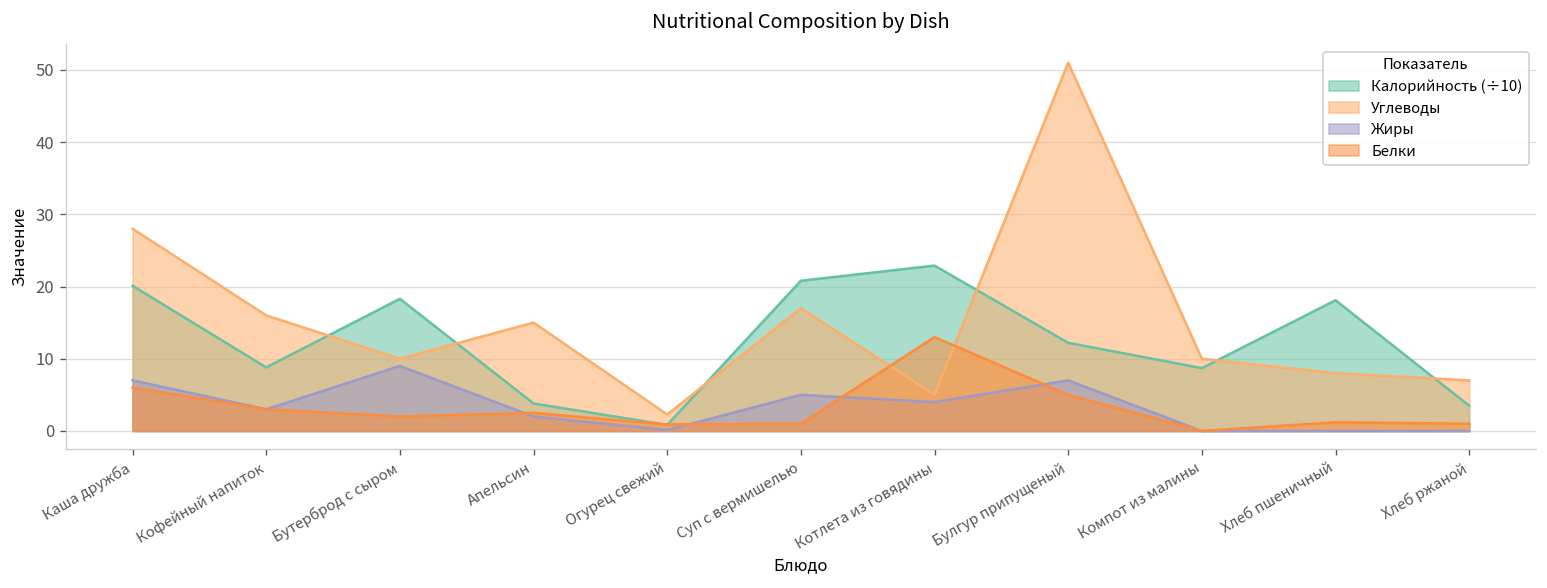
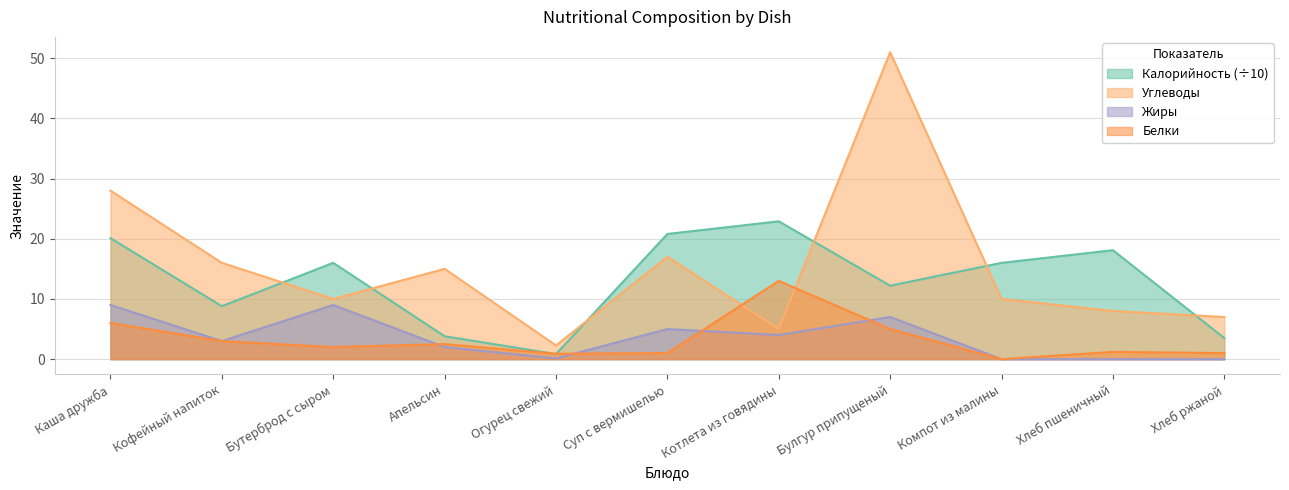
  {
    "Калорийность (÷10)": {
      "Каша дружба": 20,
      "Кофейный напиток": 9,
-     "Бутерброд с сыром": 18,
+     "Бутерброд с сыром": 16,
      "Апельсин": 4,
      "Суп с вермишелью": 21,
      "Котлета из говядины": 23,
      "Булгур припущеный": 12,
-     "Компот из малины": 9,
+     "Компот из малины": 16,
      "Хлеб пшеничный": 18,
      "Хлеб ржаной": 4
    },
    "Жиры": {
-     "Каша дружба": 7,
+     "Каша дружба": 9,
      "Бутерброд с сыром": 9,
      "Апельсин": 2,
      "Огурец свежий": 0,
      "Суп с вермишелью": 5,
      "Котлета из говядины": 4,
      "Булгур припущеный": 7,
      "Хлеб пшеничный": 0,
      "Хлеб ржаной": 0
    }
  }
